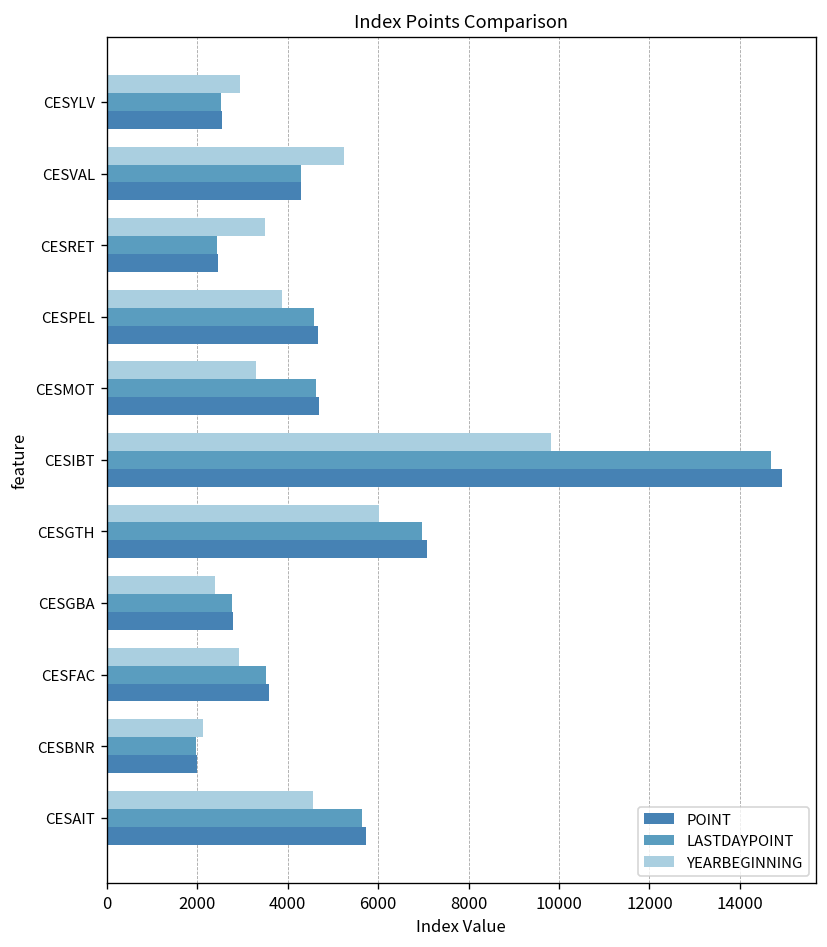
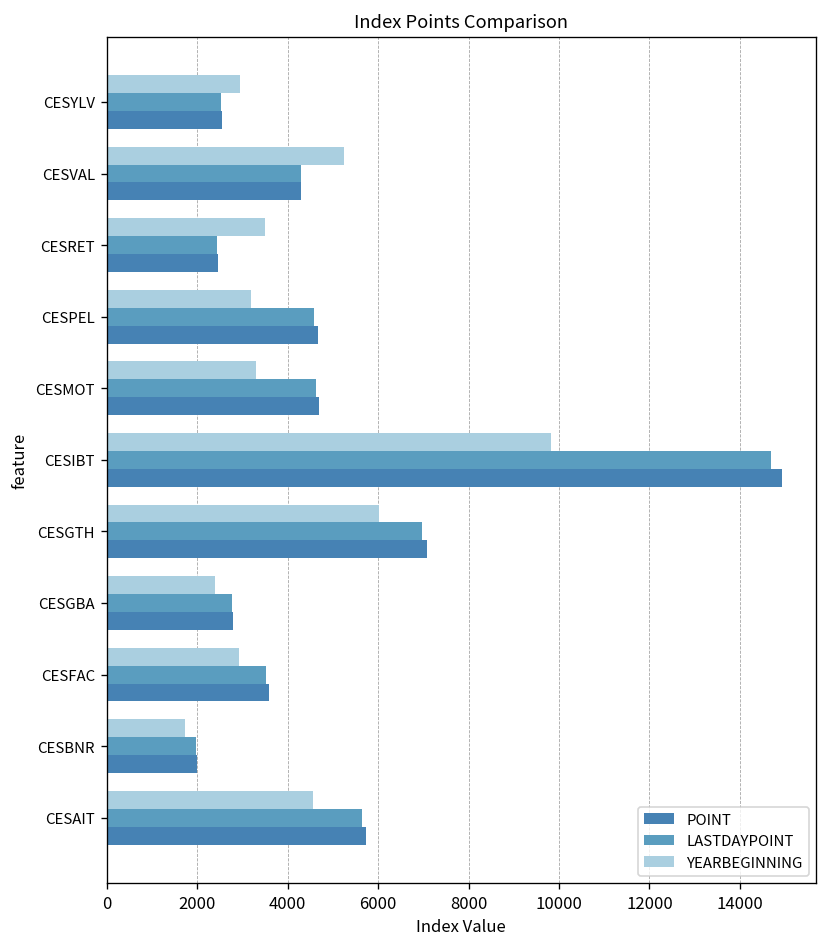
  {
    "YEARBEGINNING": {
      "CESYLV": 3000,
      "CESVAL": 5200,
      "CESRET": 3500,
-     "CESPEL": 3900,
+     "CESPEL": 3200,
      "CESMOT": 3300,
      "CESIBT": 9800,
      "CESGTH": 6000,
      "CESGBA": 2400,
      "CESFAC": 2900,
-     "CESBNR": 2100,
+     "CESBNR": 1700,
      "CESAIT": 4600
    }
  }
